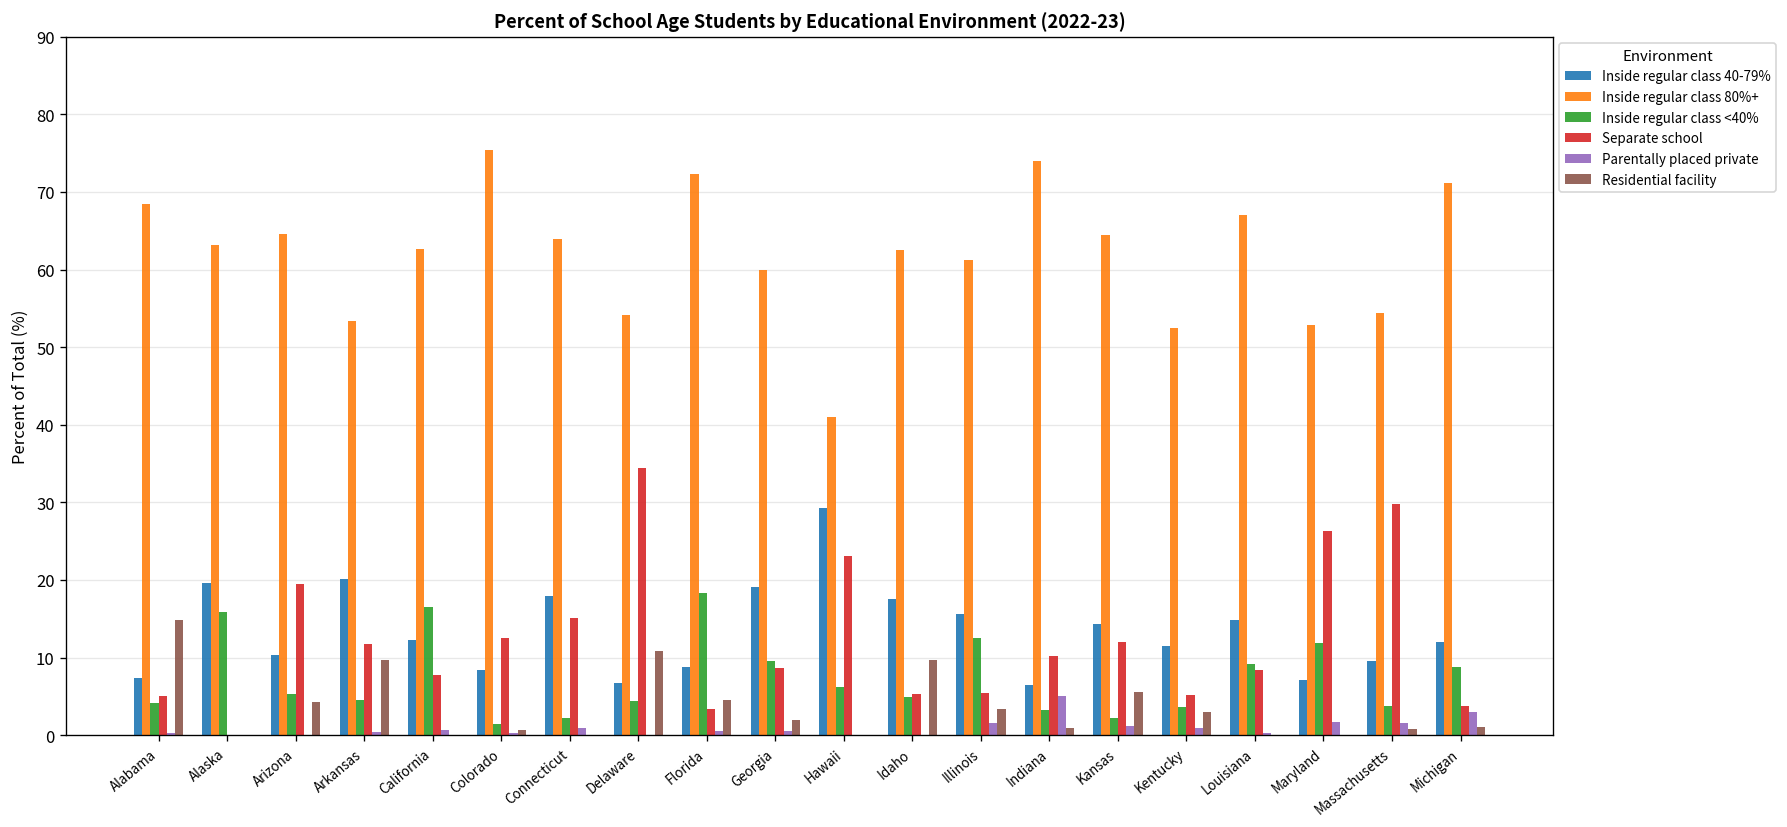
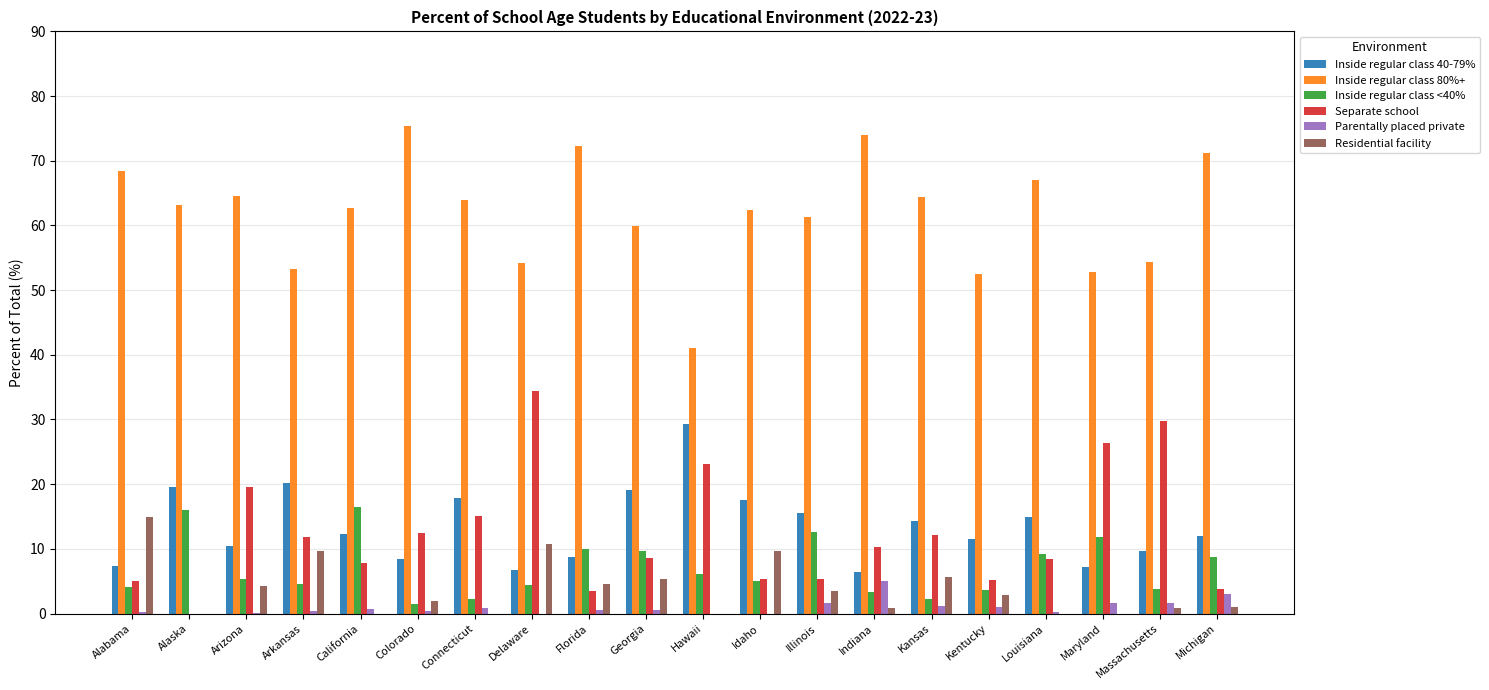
  {
    "Inside regular class 40-79%": {
      "Alabama": 7,
      "Alaska": 20,
      "Arizona": 10,
      "Arkansas": 20,
      "California": 12,
      "Colorado": 8,
      "Connecticut": 18,
      "Delaware": 7,
      "Florida": 9,
      "Georgia": 19,
      "Hawaii": 29,
      "Idaho": 18,
      "Illinois": 16,
      "Indiana": 6,
      "Kansas": 14,
      "Kentucky": 12,
      "Louisiana": 15,
      "Maryland": 7,
      "Massachusetts": 10,
      "Michigan": 12
    },
    "Inside regular class 80%+": {
      "Alabama": 68,
      "Alaska": 63,
      "Arizona": 65,
      "Arkansas": 53,
      "California": 63,
      "Colorado": 75,
      "Connecticut": 64,
      "Delaware": 54,
      "Florida": 72,
      "Georgia": 60,
      "Hawaii": 41,
      "Idaho": 62,
      "Illinois": 61,
      "Indiana": 74,
      "Kansas": 64,
      "Kentucky": 52,
      "Louisiana": 67,
      "Maryland": 53,
      "Massachusetts": 54,
      "Michigan": 71
    },
    "Inside regular class <40%": {
      "Alabama": 4,
      "Alaska": 16,
      "Arizona": 5,
      "Arkansas": 5,
      "California": 16,
      "Colorado": 1,
      "Connecticut": 2,
      "Delaware": 4,
-     "Florida": 18,
+     "Florida": 10,
      "Georgia": 10,
      "Hawaii": 6,
      "Idaho": 5,
      "Illinois": 13,
      "Indiana": 3,
      "Kansas": 2,
      "Kentucky": 4,
      "Louisiana": 9,
      "Maryland": 12,
      "Massachusetts": 4,
      "Michigan": 9
    },
    "Separate school": {
      "Alabama": 5,
      "Alaska": 0,
      "Arizona": 19,
      "Arkansas": 12,
      "California": 8,
      "Colorado": 13,
      "Connecticut": 15,
      "Delaware": 34,
      "Florida": 3,
      "Georgia": 9,
      "Hawaii": 23,
      "Idaho": 5,
      "Illinois": 5,
      "Indiana": 10,
      "Kansas": 12,
      "Kentucky": 5,
      "Louisiana": 8,
      "Maryland": 26,
      "Massachusetts": 30,
      "Michigan": 4
    },
    "Parentally placed private": {
      "Alaska": 0,
      "Arkansas": 0,
      "California": 1,
      "Connecticut": 1,
      "Delaware": 0,
      "Florida": 0,
      "Georgia": 1,
      "Hawaii": 0,
      "Idaho": 0,
      "Illinois": 2,
      "Indiana": 5,
      "Kansas": 1,
      "Kentucky": 1,
      "Maryland": 2,
      "Massachusetts": 2,
      "Michigan": 3
    },
    "Residential facility": {
      "Alabama": 15,
      "Alaska": 0,
      "Arizona": 4,
      "Arkansas": 10,
      "California": 0,
-     "Colorado": 1,
+     "Colorado": 2,
      "Connecticut": 0,
      "Delaware": 11,
      "Florida": 5,
-     "Georgia": 2,
+     "Georgia": 5,
      "Hawaii": 0,
      "Idaho": 10,
      "Illinois": 3,
      "Indiana": 1,
      "Kansas": 6,
      "Kentucky": 3,
      "Louisiana": 0,
      "Maryland": 0,
      "Massachusetts": 1,
      "Michigan": 1
    }
  }
